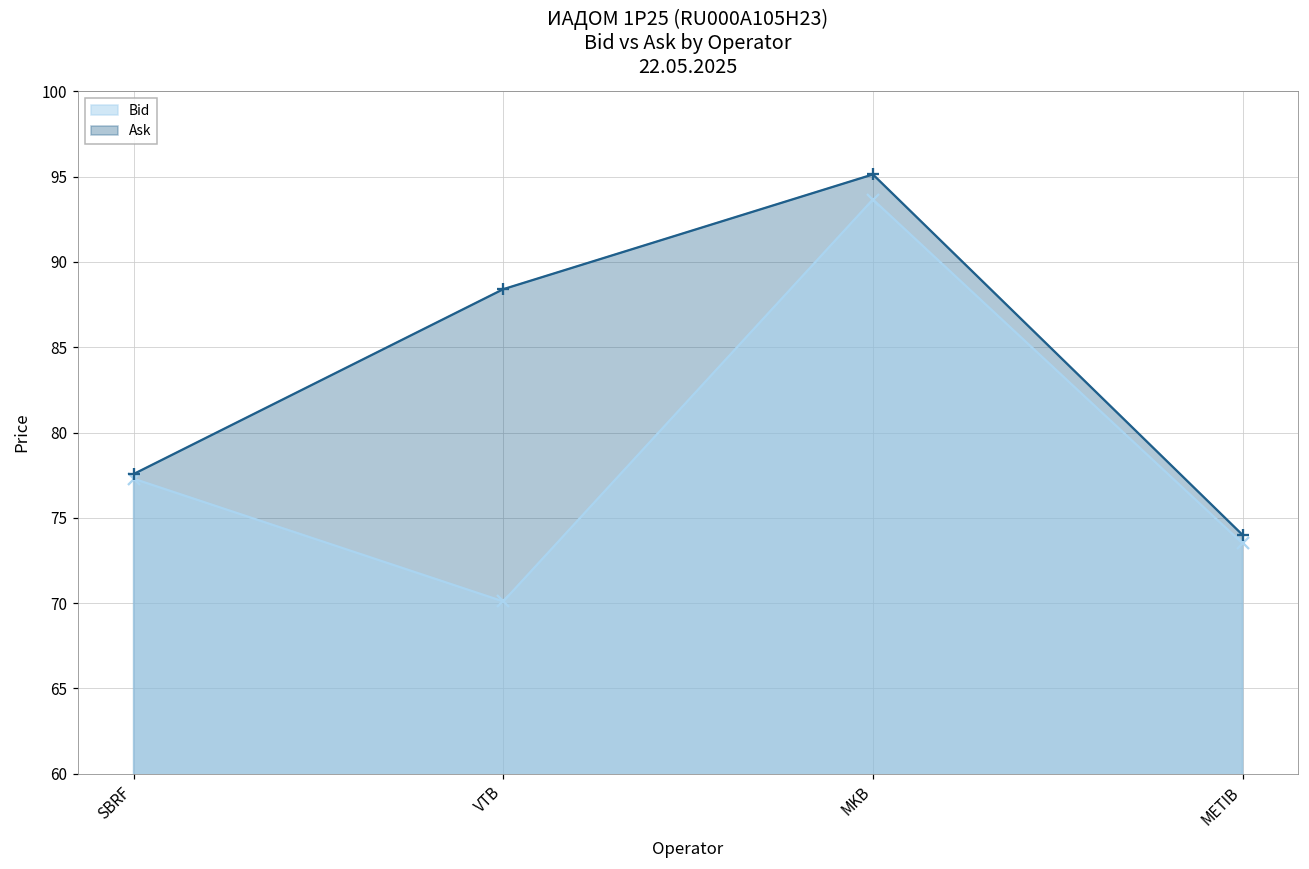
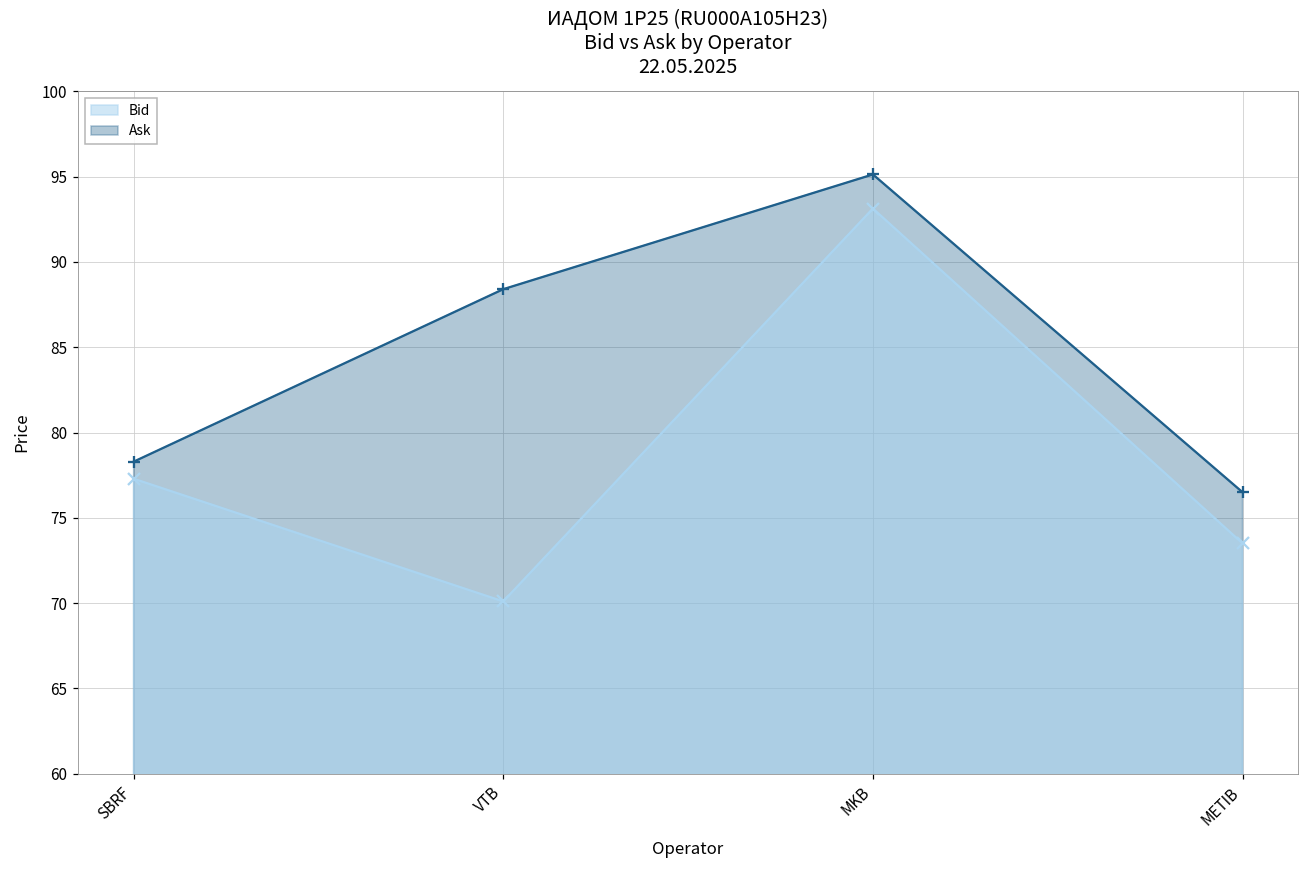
  {
    "Bid": {
      "SBRF": 77.3,
      "VTB": 70.1,
-     "MKB": 93.7,
+     "MKB": 93.1,
      "METIB": 73.5
    },
    "Ask": {
-     "SBRF": 77.6,
+     "SBRF": 78.3,
      "VTB": 88.4,
      "MKB": 95.1,
-     "METIB": 74.0
+     "METIB": 76.5
    }
  }
